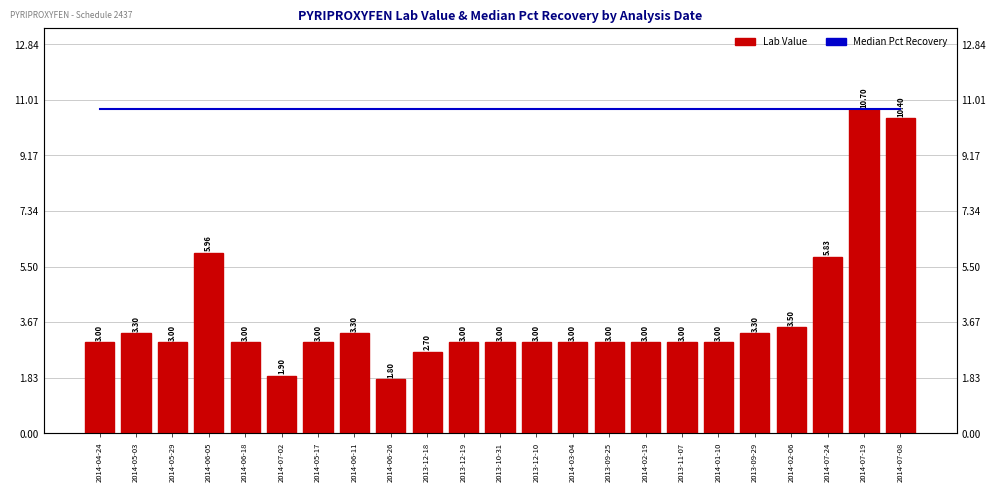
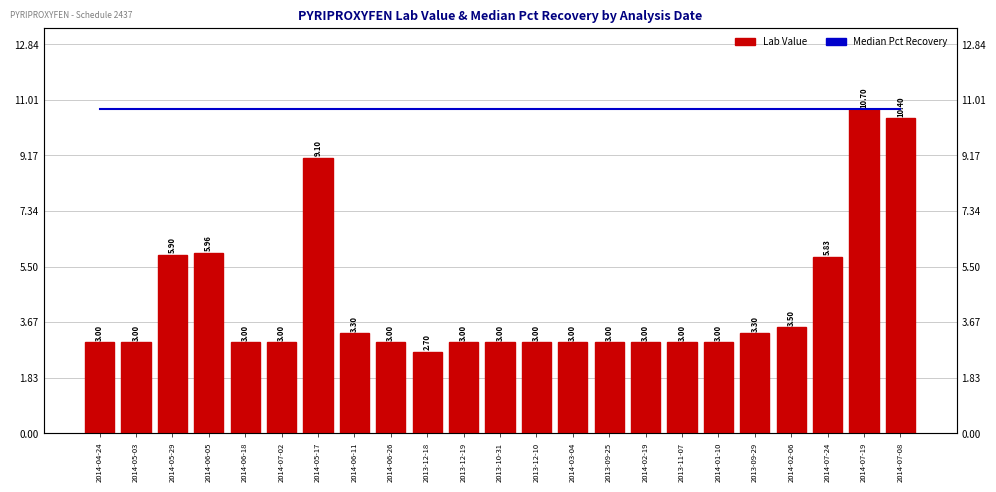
  {
    "Lab Value": {
      "2014-04-24": 3.00,
-     "2014-05-03": 3.30,
-     "2014-05-29": 3.00,
+     "2014-05-03": 3.00,
+     "2014-05-29": 5.90,
      "2014-06-05": 5.96,
      "2014-06-18": 3.00,
-     "2014-07-02": 1.90,
-     "2014-05-17": 3.00,
+     "2014-07-02": 3.00,
+     "2014-05-17": 9.10,
      "2014-06-11": 3.30,
-     "2014-06-26": 1.80,
+     "2014-06-26": 3.00,
      "2013-12-18": 2.70,
      "2013-12-19": 3.00,
      "2013-10-31": 3.00,
      "2013-12-10": 3.00,
      "2014-03-04": 3.00,
      "2013-09-25": 3.00,
      "2014-02-19": 3.00,
      "2013-11-07": 3.00,
      "2014-01-10": 3.00,
      "2013-09-29": 3.30,
      "2014-02-06": 3.50,
      "2014-07-24": 5.83
    },
    "Median Pct Recovery": {
      "2014-07-19": 10.70
    }
  }
